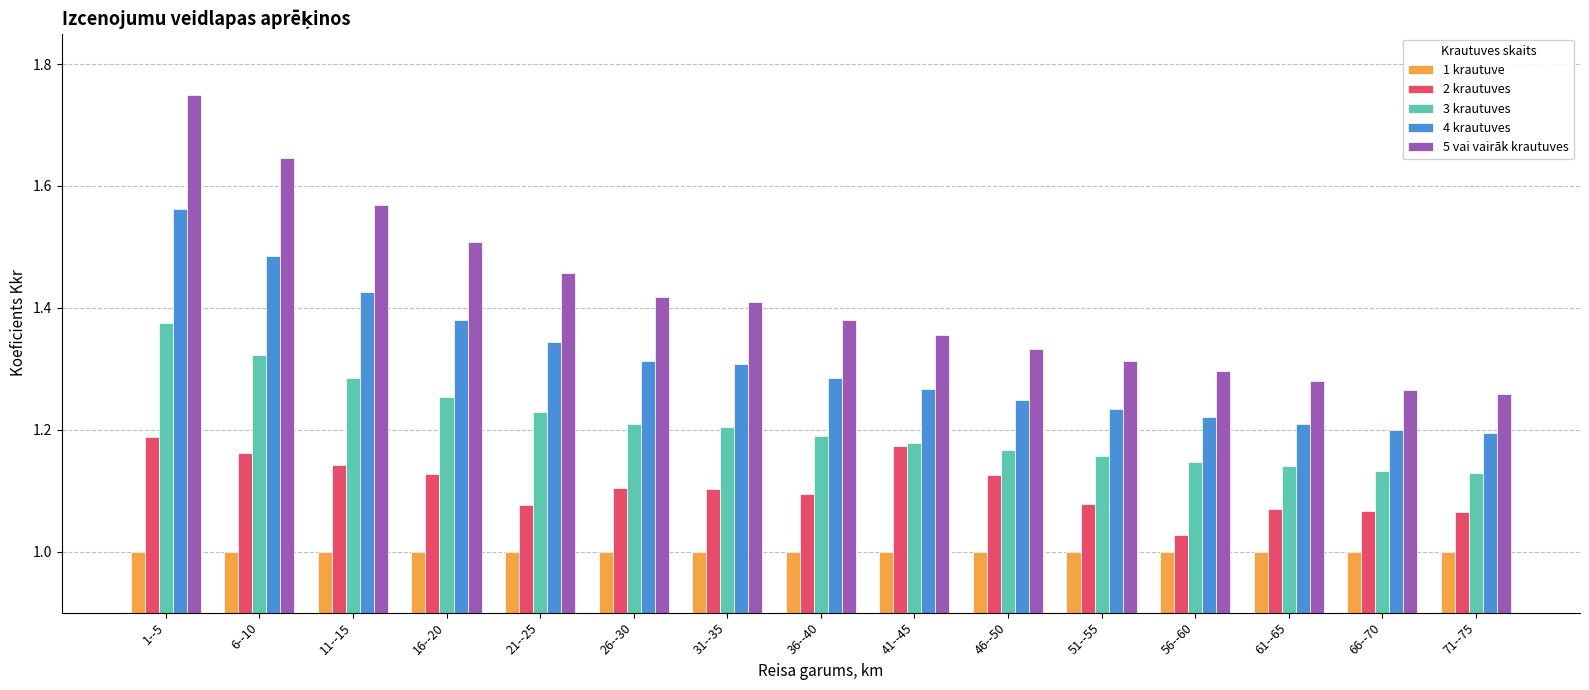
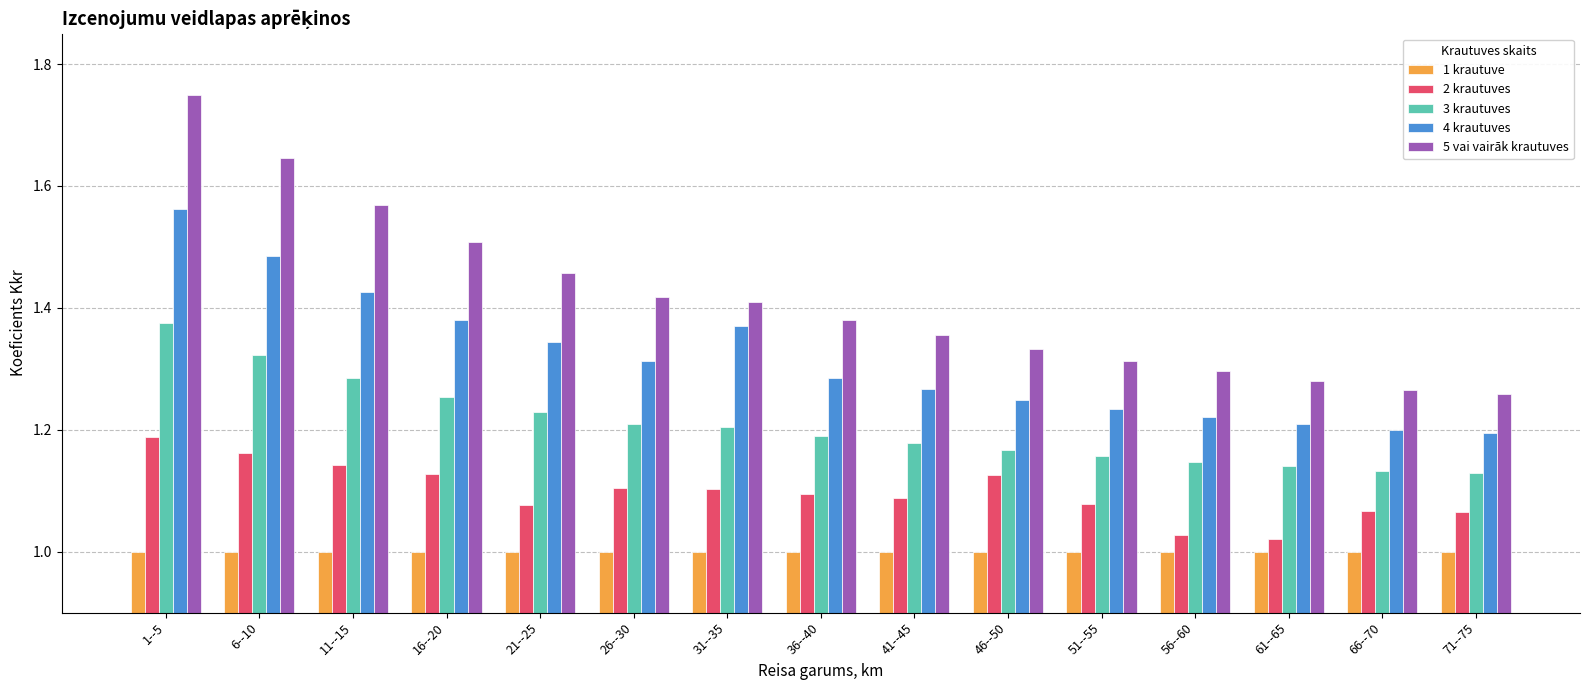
  {
    "1 krautuve": {
      "1--5": 1.00,
      "6--10": 1.00,
      "11--15": 1.00,
      "16--20": 1.00,
      "21--25": 1.00,
      "26--30": 1.00,
      "31--35": 1.00,
      "36--40": 1.00,
      "41--45": 1.00,
      "46--50": 1.00,
      "51--55": 1.00,
      "56--60": 1.00,
      "61--65": 1.00,
      "66--70": 1.00,
      "71--75": 1.00
    },
    "2 krautuves": {
      "1--5": 1.19,
      "6--10": 1.16,
      "11--15": 1.14,
      "16--20": 1.13,
      "21--25": 1.08,
      "26--30": 1.10,
      "31--35": 1.10,
      "36--40": 1.10,
-     "41--45": 1.17,
+     "41--45": 1.09,
      "46--50": 1.13,
      "51--55": 1.08,
      "56--60": 1.03,
-     "61--65": 1.07,
+     "61--65": 1.02,
      "66--70": 1.07,
      "71--75": 1.06
    },
    "3 krautuves": {
      "1--5": 1.37,
      "6--10": 1.32,
      "11--15": 1.28,
      "16--20": 1.25,
      "21--25": 1.23,
      "26--30": 1.21,
      "31--35": 1.20,
      "36--40": 1.19,
      "41--45": 1.18,
      "46--50": 1.17,
      "51--55": 1.16,
      "56--60": 1.15,
      "61--65": 1.14,
      "66--70": 1.13,
      "71--75": 1.13
    },
    "4 krautuves": {
      "1--5": 1.56,
      "6--10": 1.49,
      "11--15": 1.43,
      "16--20": 1.38,
      "21--25": 1.34,
      "26--30": 1.31,
-     "31--35": 1.31,
+     "31--35": 1.37,
      "36--40": 1.29,
      "41--45": 1.27,
      "46--50": 1.25,
      "51--55": 1.23,
      "56--60": 1.22,
      "61--65": 1.21,
      "66--70": 1.20,
      "71--75": 1.19
    },
    "5 vai vairāk krautuves": {
      "1--5": 1.75,
      "6--10": 1.65,
      "11--15": 1.57,
      "16--20": 1.51,
      "21--25": 1.46,
      "26--30": 1.42,
      "31--35": 1.41,
      "36--40": 1.38,
      "41--45": 1.36,
      "46--50": 1.33,
      "51--55": 1.31,
      "56--60": 1.30,
      "61--65": 1.28,
      "66--70": 1.27,
      "71--75": 1.26
    }
  }
